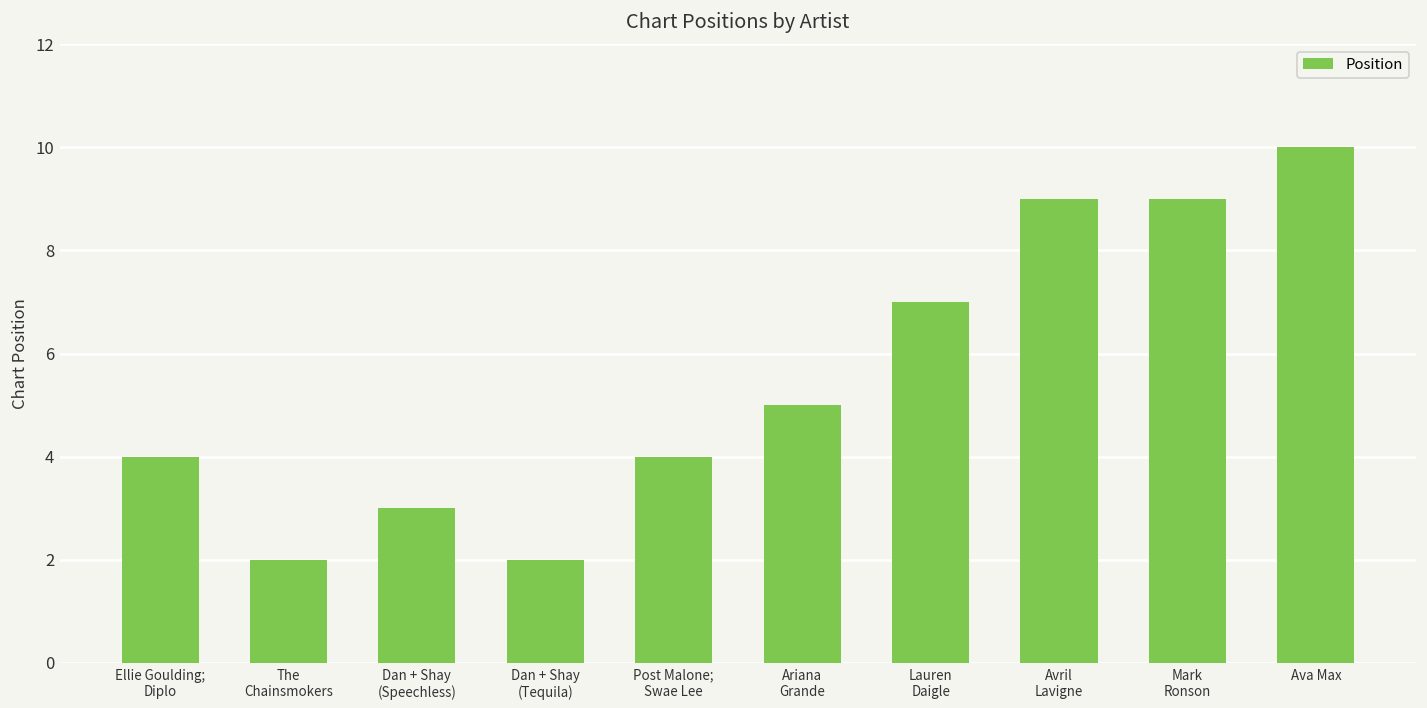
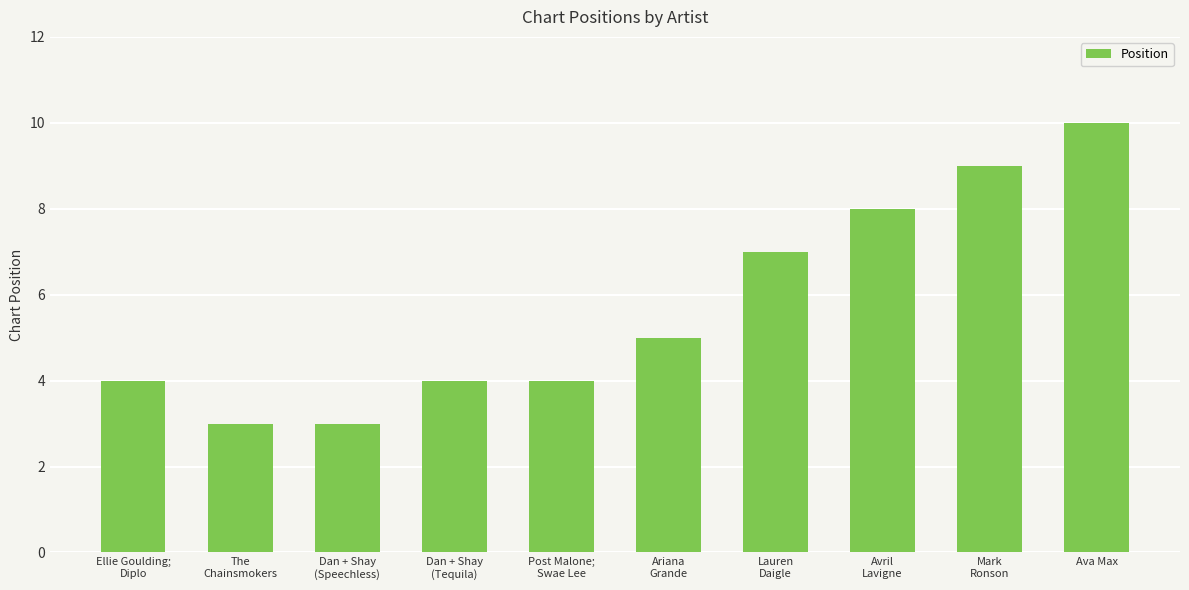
  {
    "Ellie Goulding; Diplo": 4,
-   "The Chainsmokers": 2,
+   "The Chainsmokers": 3,
    "Dan + Shay (Speechless)": 3,
-   "Dan + Shay (Tequila)": 2,
+   "Dan + Shay (Tequila)": 4,
    "Post Malone; Swae Lee": 4,
    "Ariana Grande": 5,
    "Lauren Daigle": 7,
-   "Avril Lavigne": 9,
+   "Avril Lavigne": 8,
    "Mark Ronson": 9,
    "Ava Max": 10
  }
